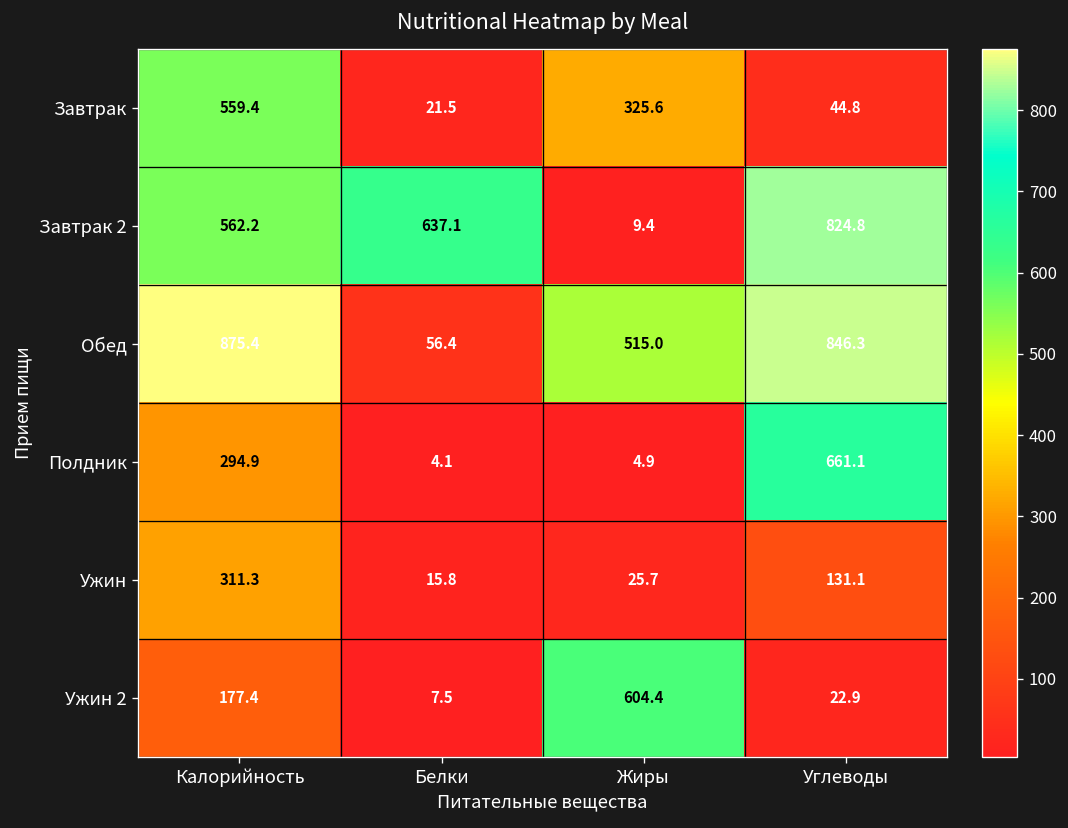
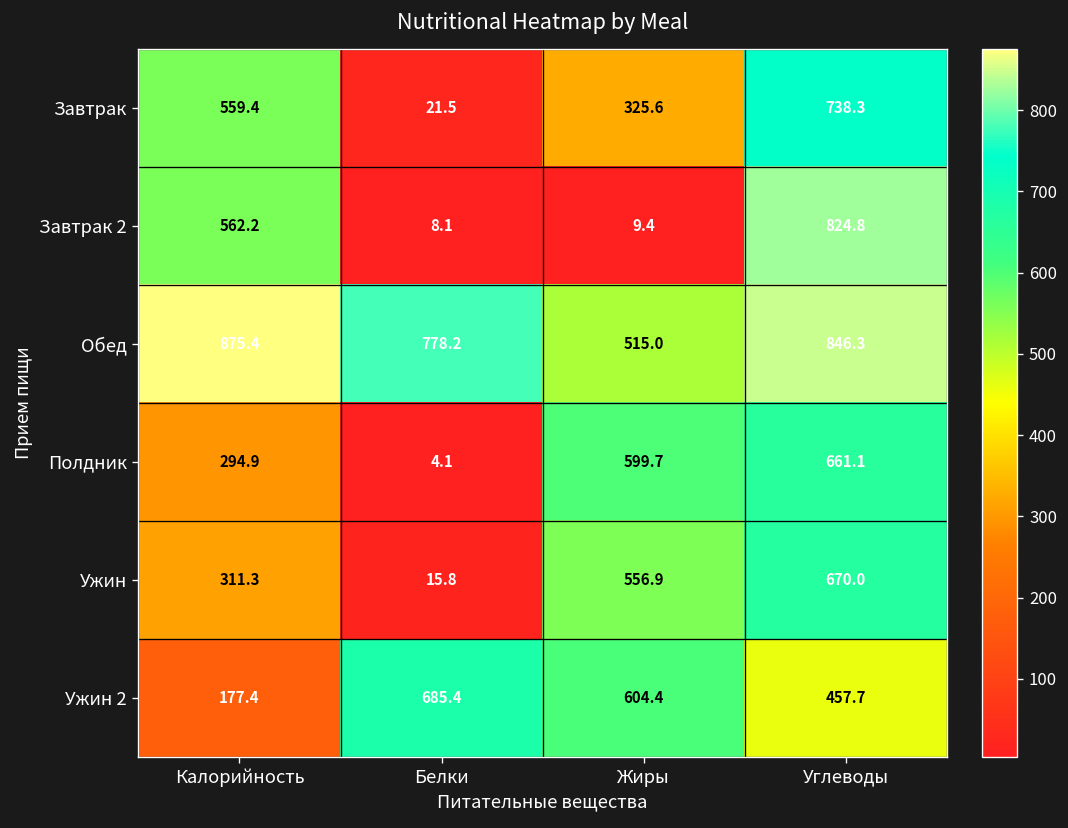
  {
    "Завтрак": {
      "Калорийность": 559.4,
      "Белки": 21.5,
      "Жиры": 325.6,
-     "Углеводы": 44.8
+     "Углеводы": 738.3
    },
    "Завтрак 2": {
      "Калорийность": 562.2,
-     "Белки": 637.1,
+     "Белки": 8.1,
      "Жиры": 9.4,
      "Углеводы": 824.8
    },
    "Обед": {
      "Калорийность": 875.4,
-     "Белки": 56.4,
+     "Белки": 778.2,
      "Жиры": 515.0,
      "Углеводы": 846.3
    },
    "Полдник": {
      "Калорийность": 294.9,
      "Белки": 4.1,
-     "Жиры": 4.9,
+     "Жиры": 599.7,
      "Углеводы": 661.1
    },
    "Ужин": {
      "Калорийность": 311.3,
      "Белки": 15.8,
-     "Жиры": 25.7,
-     "Углеводы": 131.1
+     "Жиры": 556.9,
+     "Углеводы": 670.0
    },
    "Ужин 2": {
      "Калорийность": 177.4,
-     "Белки": 7.5,
+     "Белки": 685.4,
      "Жиры": 604.4,
-     "Углеводы": 22.9
+     "Углеводы": 457.7
    }
  }
